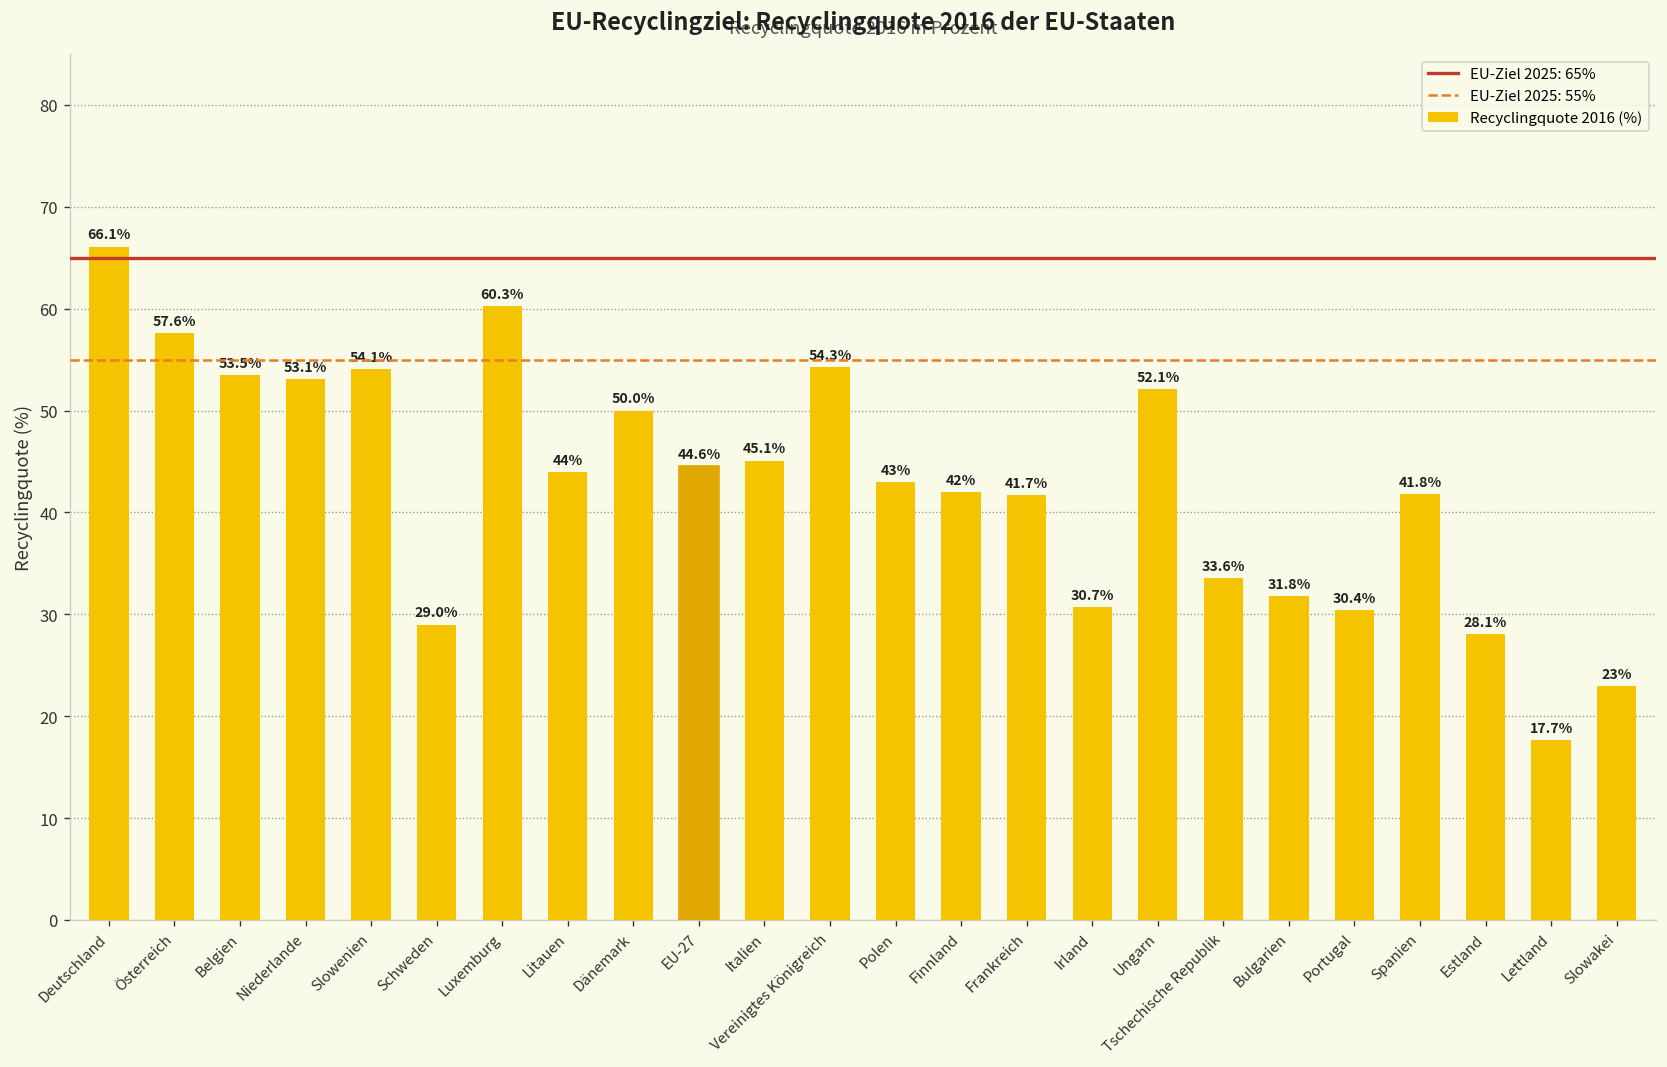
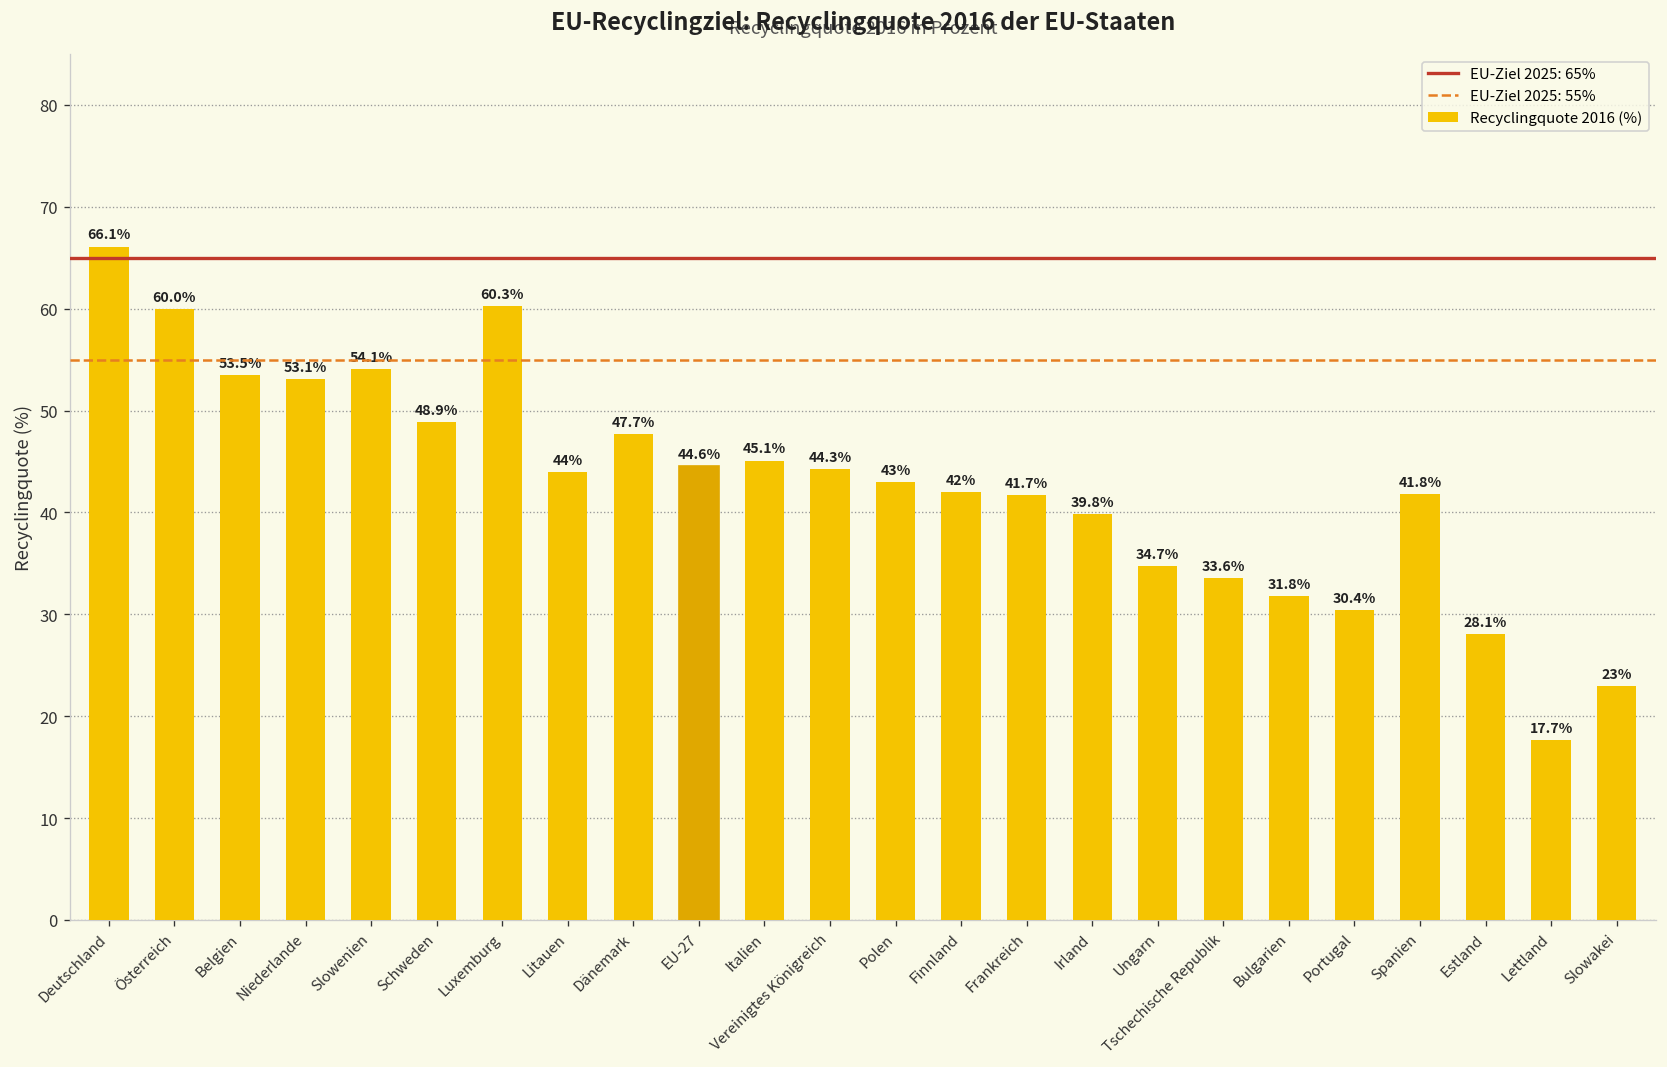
  {
    "Deutschland": "66.1%",
-   "Österreich": "57.6%",
+   "Österreich": "60.0%",
    "Belgien": "53.5%",
    "Niederlande": "53.1%",
    "Slowenien": "54.1%",
-   "Schweden": "29.0%",
+   "Schweden": "48.9%",
    "Luxemburg": "60.3%",
    "Litauen": "44%",
-   "Dänemark": "50.0%",
+   "Dänemark": "47.7%",
    "EU-27": "44.6%",
    "Italien": "45.1%",
-   "Vereinigtes Königreich": "54.3%",
+   "Vereinigtes Königreich": "44.3%",
    "Polen": "43%",
    "Finnland": "42%",
    "Frankreich": "41.7%",
-   "Irland": "30.7%",
-   "Ungarn": "52.1%",
+   "Irland": "39.8%",
+   "Ungarn": "34.7%",
    "Tschechische Republik": "33.6%",
    "Bulgarien": "31.8%",
    "Portugal": "30.4%",
    "Spanien": "41.8%",
    "Estland": "28.1%",
    "Lettland": "17.7%",
    "Slowakei": "23%"
  }
